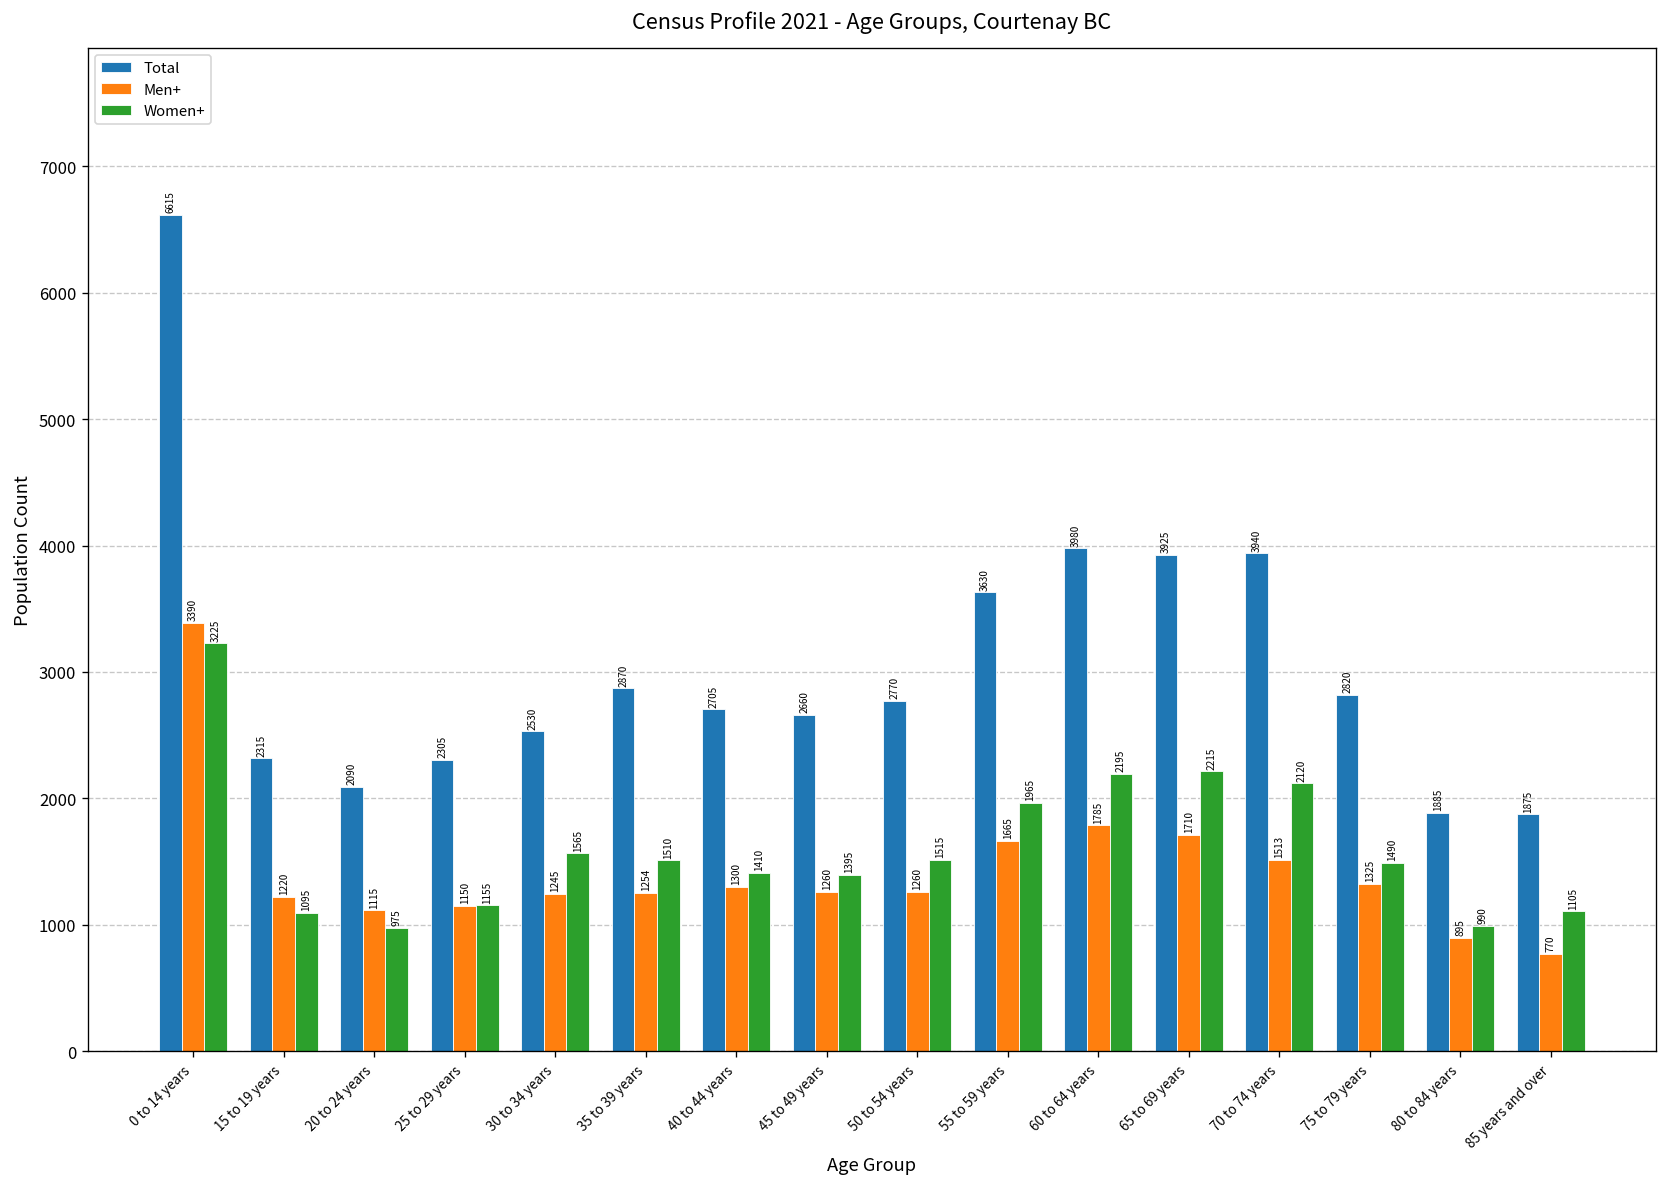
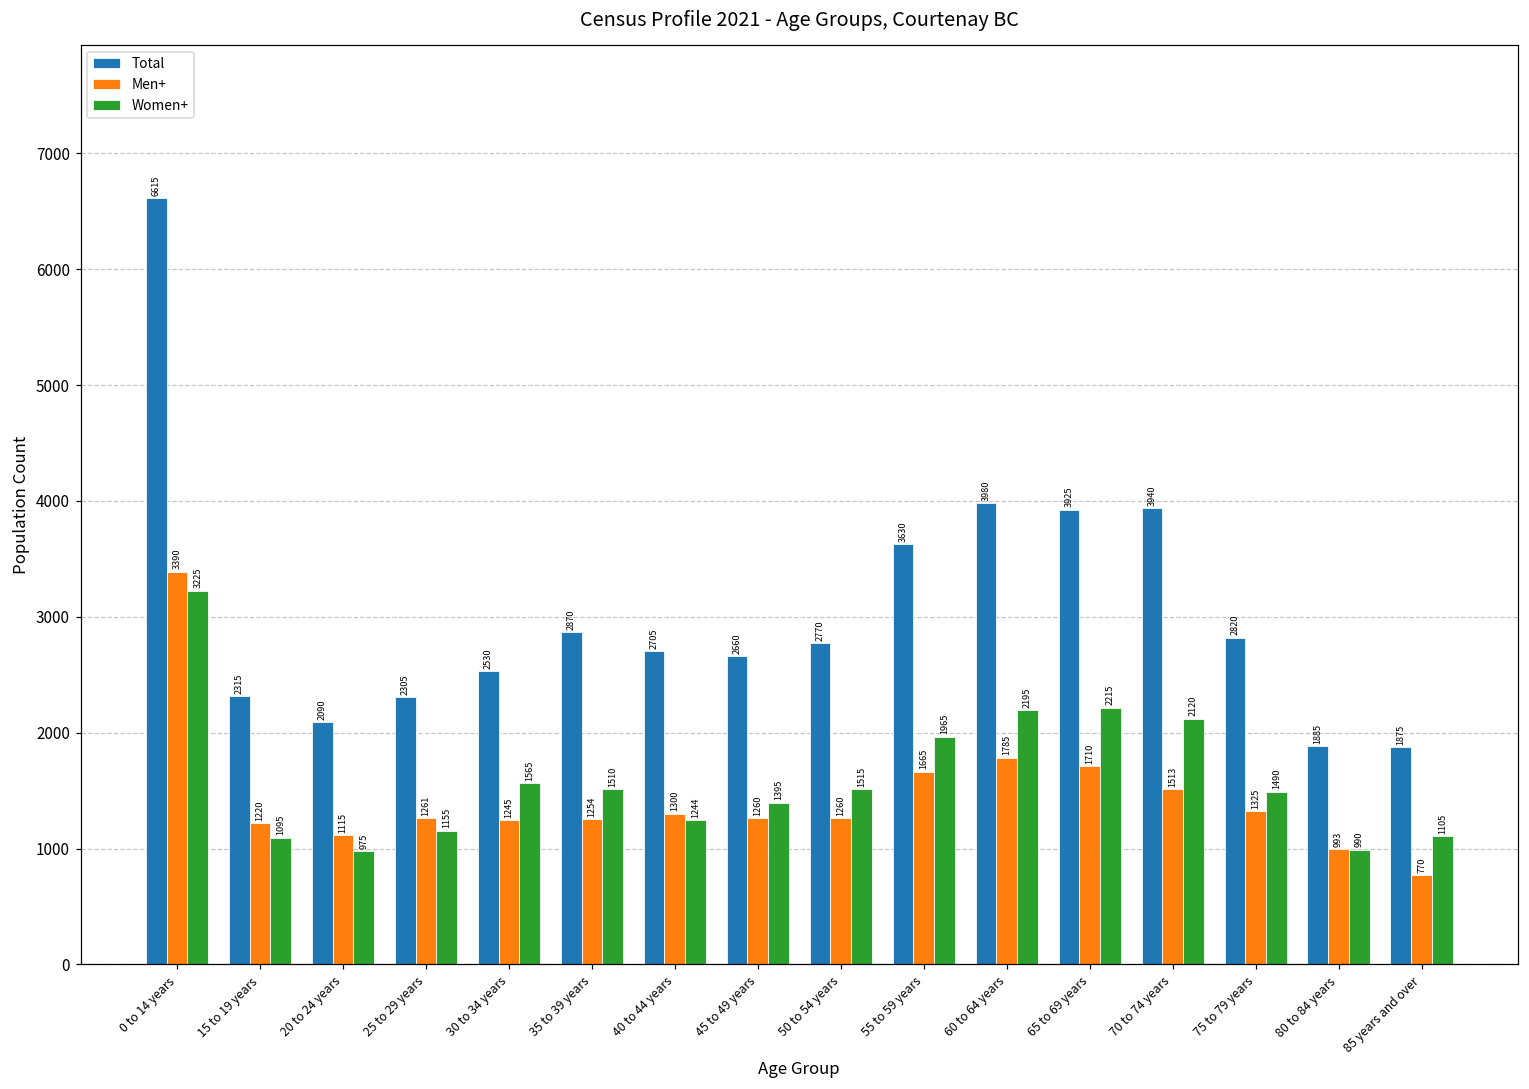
  {
    "Total": {
      "0 to 14 years": 6615,
      "15 to 19 years": 2315,
      "20 to 24 years": 2090,
      "25 to 29 years": 2305,
      "30 to 34 years": 2530,
      "35 to 39 years": 2870,
      "40 to 44 years": 2705,
      "45 to 49 years": 2660,
      "50 to 54 years": 2770,
      "55 to 59 years": 3630,
      "60 to 64 years": 3980,
      "65 to 69 years": 3925,
      "70 to 74 years": 3940,
      "75 to 79 years": 2820,
      "80 to 84 years": 1885,
      "85 years and over": 1875
    },
    "Men+": {
      "0 to 14 years": 3390,
      "15 to 19 years": 1220,
      "20 to 24 years": 1115,
-     "25 to 29 years": 1150,
+     "25 to 29 years": 1261,
      "30 to 34 years": 1245,
      "35 to 39 years": 1254,
      "40 to 44 years": 1300,
      "45 to 49 years": 1260,
      "50 to 54 years": 1260,
      "55 to 59 years": 1665,
      "60 to 64 years": 1785,
      "65 to 69 years": 1710,
      "70 to 74 years": 1513,
      "75 to 79 years": 1325,
-     "80 to 84 years": 895,
+     "80 to 84 years": 993,
      "85 years and over": 770
    },
    "Women+": {
      "0 to 14 years": 3225,
      "15 to 19 years": 1095,
      "20 to 24 years": 975,
      "25 to 29 years": 1155,
      "30 to 34 years": 1565,
      "35 to 39 years": 1510,
-     "40 to 44 years": 1410,
+     "40 to 44 years": 1244,
      "45 to 49 years": 1395,
      "50 to 54 years": 1515,
      "55 to 59 years": 1965,
      "60 to 64 years": 2195,
      "65 to 69 years": 2215,
      "70 to 74 years": 2120,
      "75 to 79 years": 1490,
      "80 to 84 years": 990,
      "85 years and over": 1105
    }
  }
